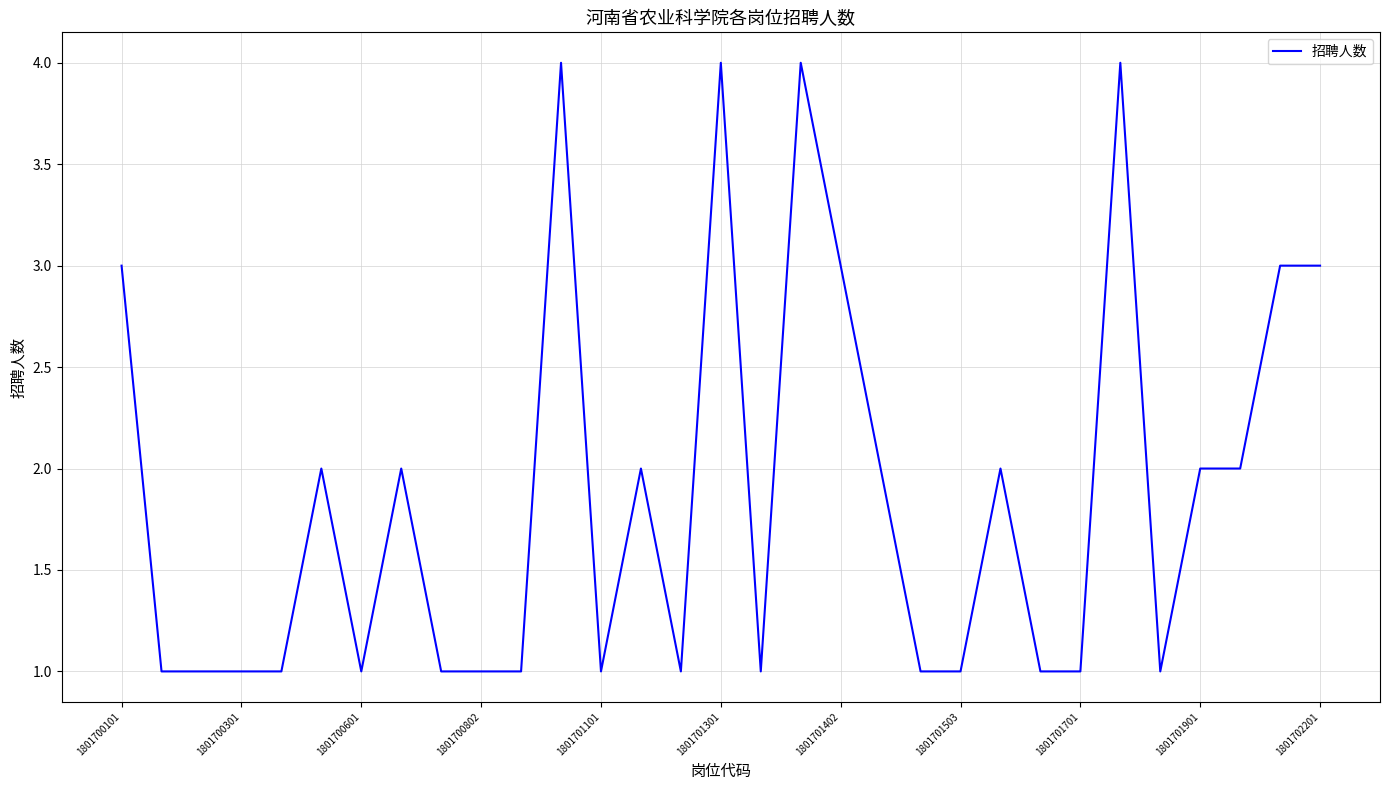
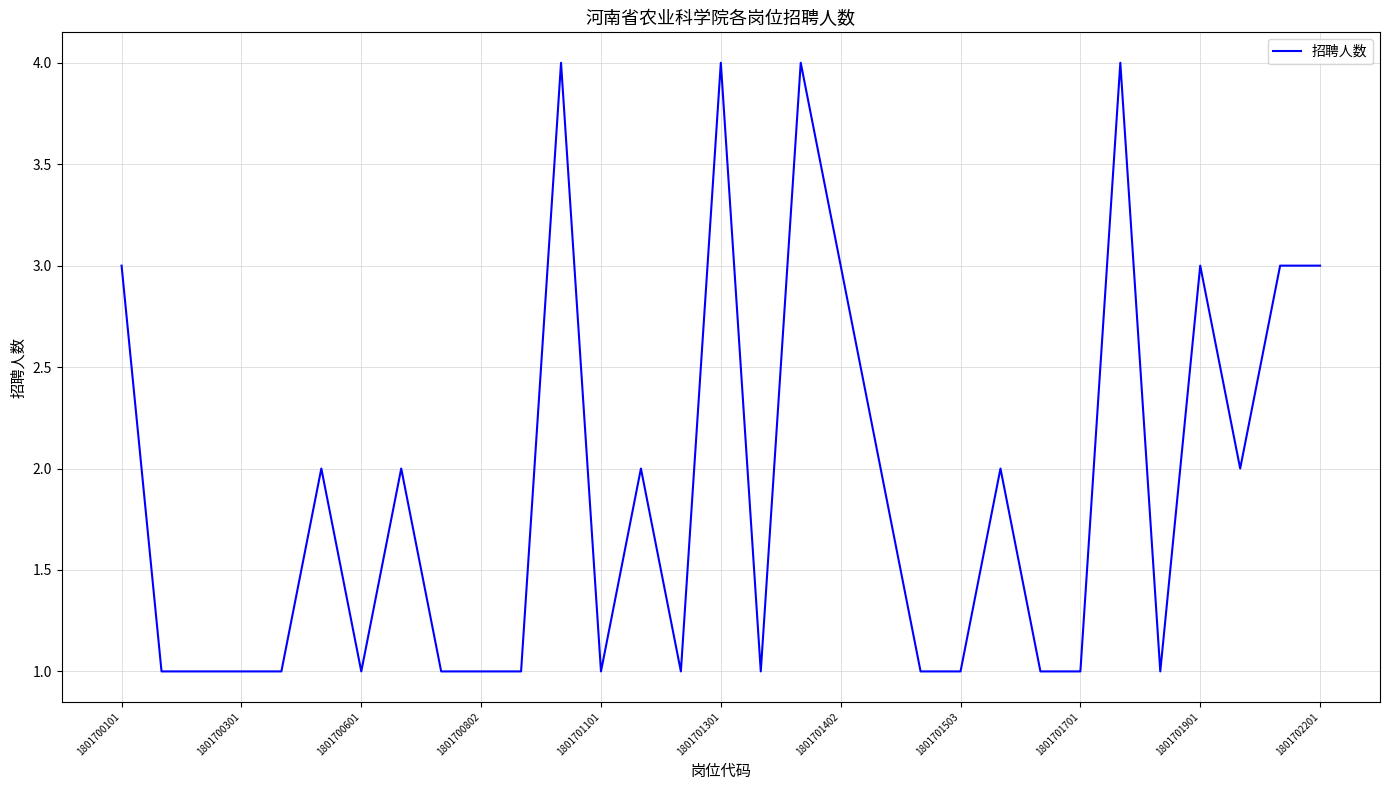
  {
    "1801700101": 3,
    "1801700301": 1,
    "1801700601": 1,
    "1801700802": 1,
    "1801701101": 1,
    "1801701301": 4,
    "1801701402": 3,
    "1801701503": 1,
    "1801701701": 1,
-   "1801701901": 2,
+   "1801701901": 3,
    "1801702201": 3
  }
